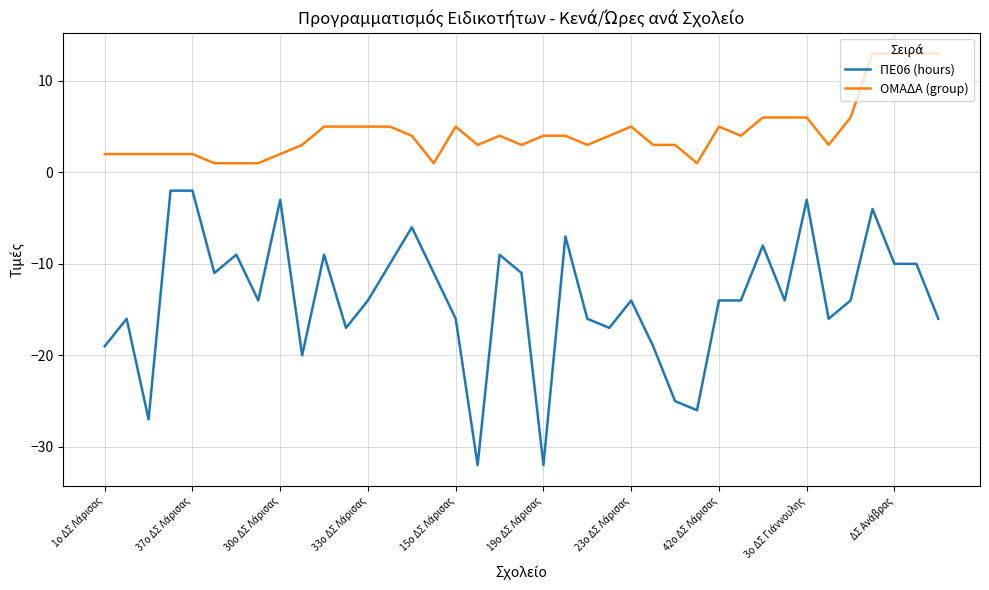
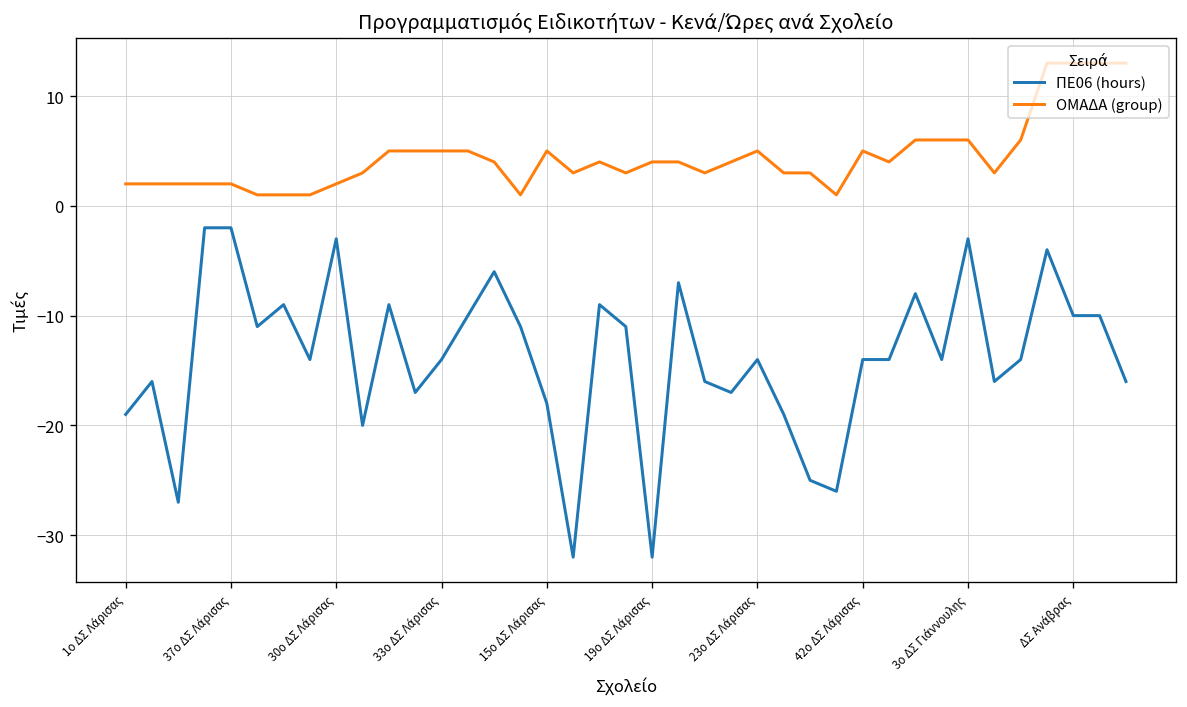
  {
    "ΠΕ06 (hours)": {
      "1ο ΔΣ Λάρισας": -19,
      "37ο ΔΣ Λάρισας": -2,
      "30ο ΔΣ Λάρισας": -3,
      "33ο ΔΣ Λάρισας": -14,
-     "15ο ΔΣ Λάρισας": -16,
+     "15ο ΔΣ Λάρισας": -18,
      "19ο ΔΣ Λάρισας": -32,
      "23ο ΔΣ Λάρισας": -14,
      "42ο ΔΣ Λάρισας": -14,
      "3ο ΔΣ Γιάννουλης": -3,
      "ΔΣ Ανάβρας": -10
    },
    "ΟΜΑΔΑ (group)": {
      "1ο ΔΣ Λάρισας": 2,
      "37ο ΔΣ Λάρισας": 2,
      "30ο ΔΣ Λάρισας": 2,
      "33ο ΔΣ Λάρισας": 5,
      "15ο ΔΣ Λάρισας": 5,
      "19ο ΔΣ Λάρισας": 4,
      "23ο ΔΣ Λάρισας": 5,
      "42ο ΔΣ Λάρισας": 5,
      "3ο ΔΣ Γιάννουλης": 6
    }
  }
